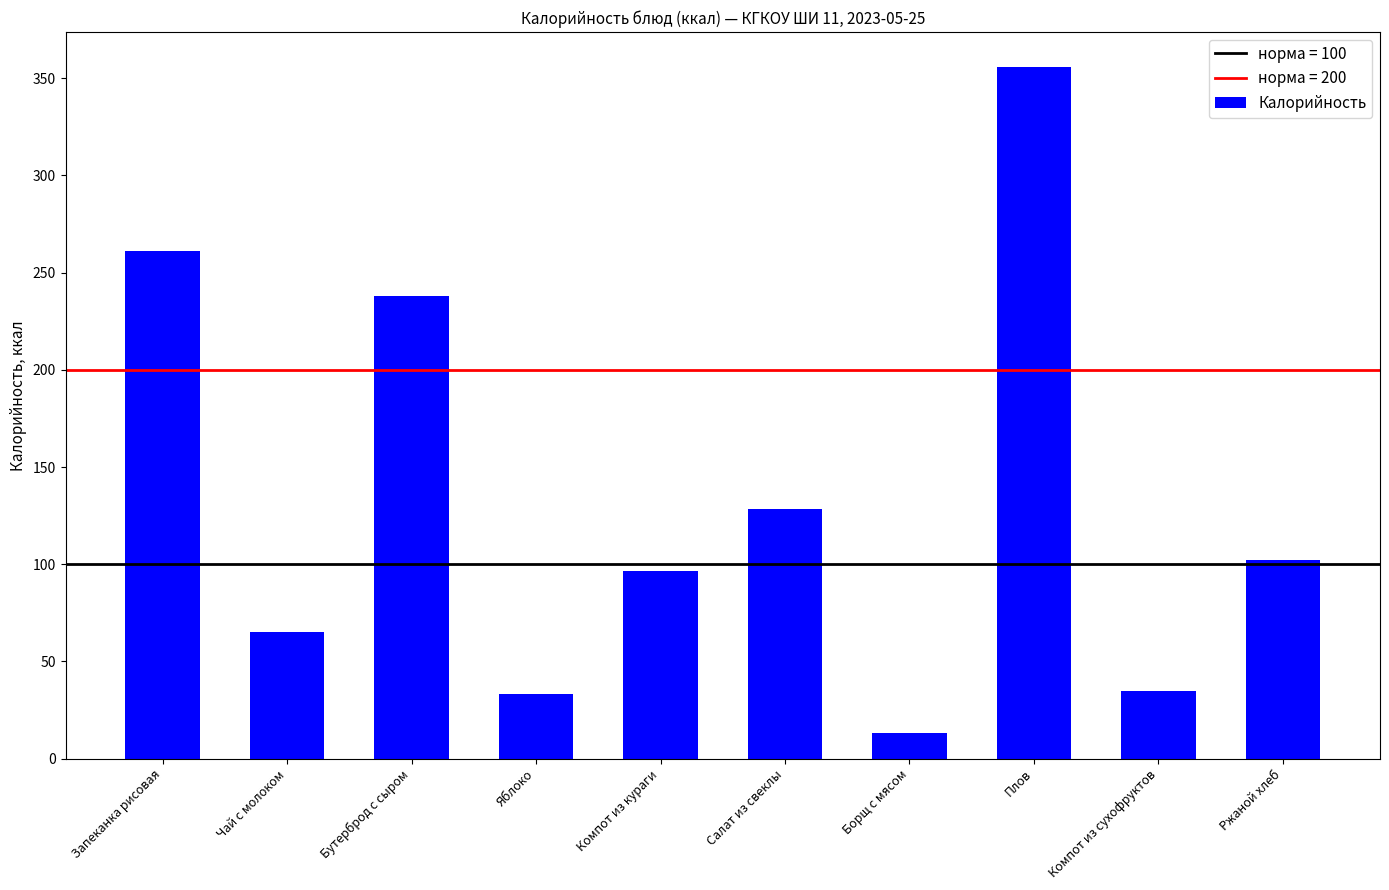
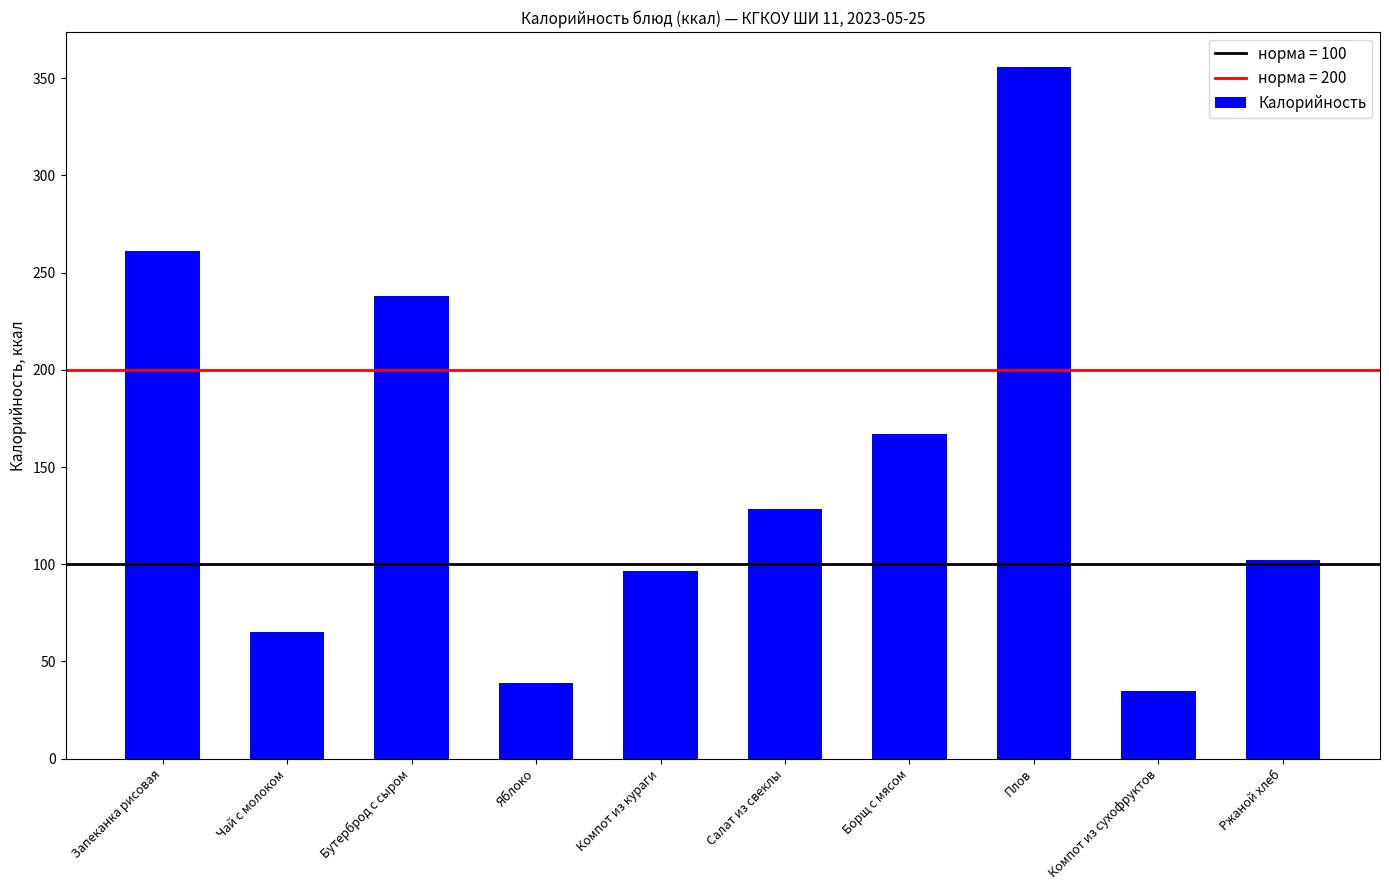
  {
    "Запеканка рисовая": 261,
    "Чай с молоком": 65,
    "Бутерброд с сыром": 238,
-   "Яблоко": 33,
+   "Яблоко": 39,
    "Компот из кураги": 97,
    "Салат из свеклы": 128,
-   "Борщ с мясом": 13,
+   "Борщ с мясом": 167,
    "Плов": 356,
    "Компот из сухофруктов": 35,
    "Ржаной хлеб": 102
  }
